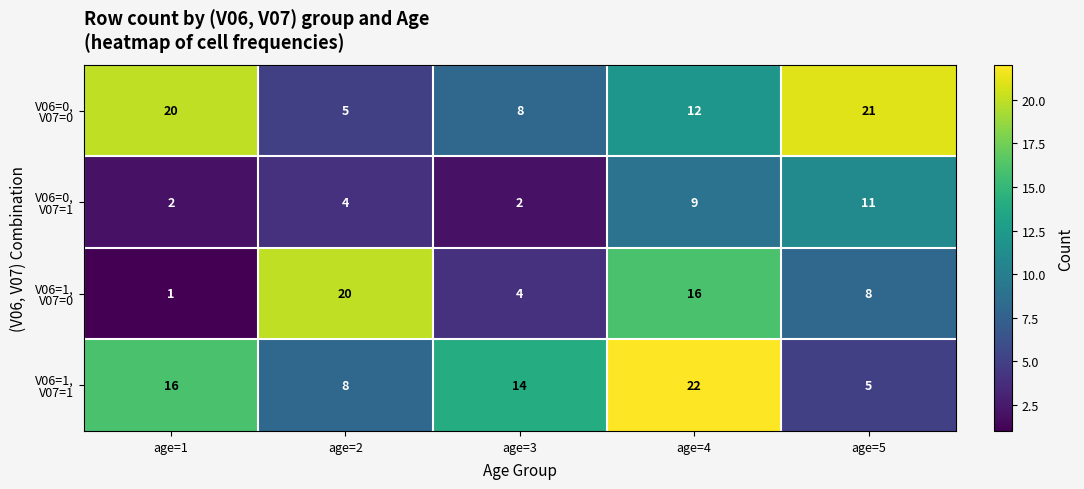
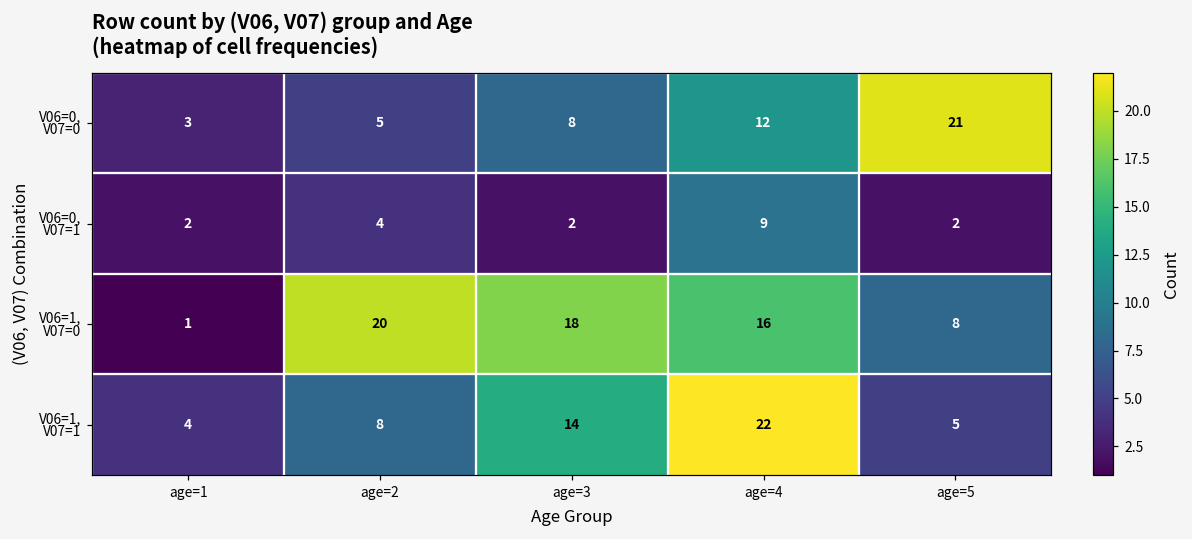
  {
    "V06=0, V07=0": {
-     "age=1": 20,
+     "age=1": 3,
      "age=2": 5,
      "age=3": 8,
      "age=4": 12,
      "age=5": 21
    },
    "V06=0, V07=1": {
      "age=1": 2,
      "age=2": 4,
      "age=3": 2,
      "age=4": 9,
-     "age=5": 11
+     "age=5": 2
    },
    "V06=1, V07=0": {
      "age=1": 1,
      "age=2": 20,
-     "age=3": 4,
+     "age=3": 18,
      "age=4": 16,
      "age=5": 8
    },
    "V06=1, V07=1": {
-     "age=1": 16,
+     "age=1": 4,
      "age=2": 8,
      "age=3": 14,
      "age=4": 22,
      "age=5": 5
    }
  }
